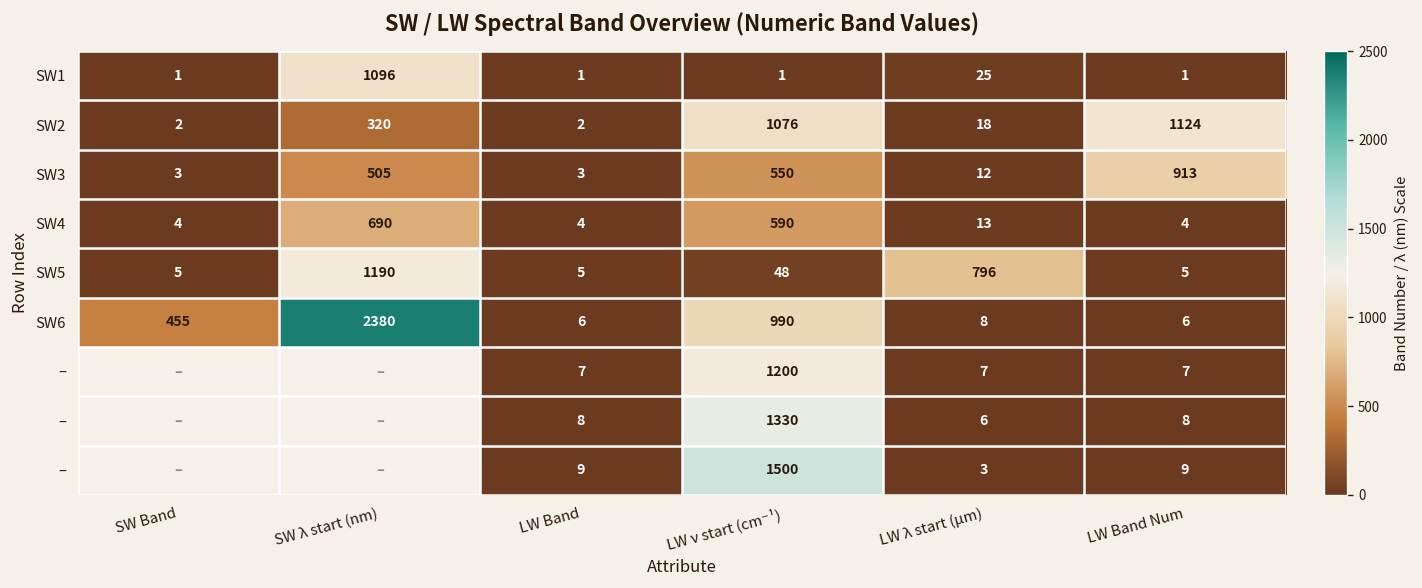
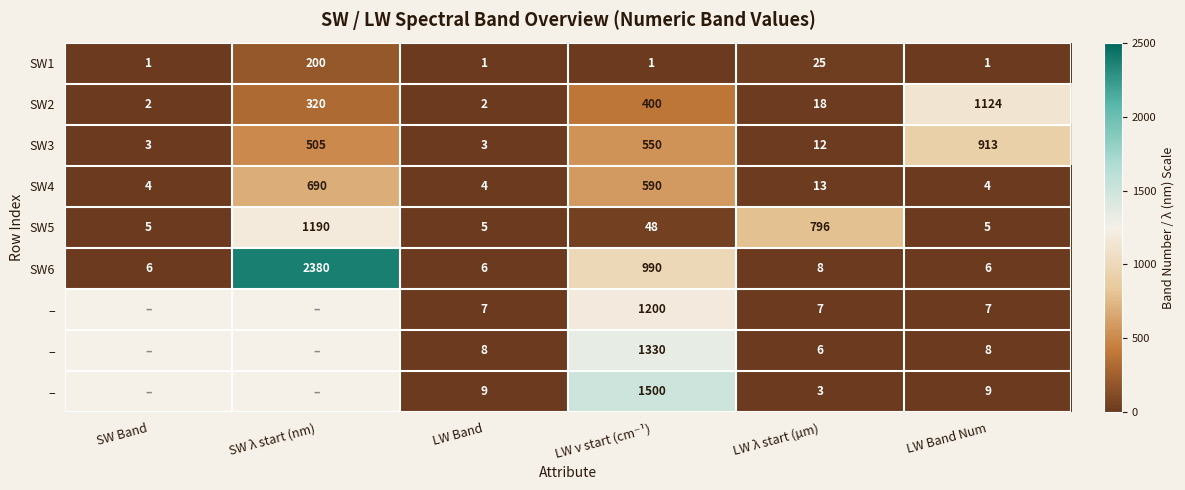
  {
    "SW1": {
      "SW Band": 1,
-     "SW λ start (nm)": 1096,
+     "SW λ start (nm)": 200,
      "LW Band": 1,
      "LW ν start (cm⁻¹)": 1,
      "LW λ start (µm)": 25,
      "LW Band Num": 1
    },
    "SW2": {
      "SW Band": 2,
      "SW λ start (nm)": 320,
      "LW Band": 2,
-     "LW ν start (cm⁻¹)": 1076,
+     "LW ν start (cm⁻¹)": 400,
      "LW λ start (µm)": 18,
      "LW Band Num": 1124
    },
    "SW3": {
      "SW Band": 3,
      "SW λ start (nm)": 505,
      "LW Band": 3,
      "LW ν start (cm⁻¹)": 550,
      "LW λ start (µm)": 12,
      "LW Band Num": 913
    },
    "SW4": {
      "SW Band": 4,
      "SW λ start (nm)": 690,
      "LW Band": 4,
      "LW ν start (cm⁻¹)": 590,
      "LW λ start (µm)": 13,
      "LW Band Num": 4
    },
    "SW5": {
      "SW Band": 5,
      "SW λ start (nm)": 1190,
      "LW Band": 5,
      "LW ν start (cm⁻¹)": 48,
      "LW λ start (µm)": 796,
      "LW Band Num": 5
    },
    "SW6": {
-     "SW Band": 455,
+     "SW Band": 6,
      "SW λ start (nm)": 2380,
      "LW Band": 6,
      "LW ν start (cm⁻¹)": 990,
      "LW λ start (µm)": 8,
      "LW Band Num": 6
    }
  }
